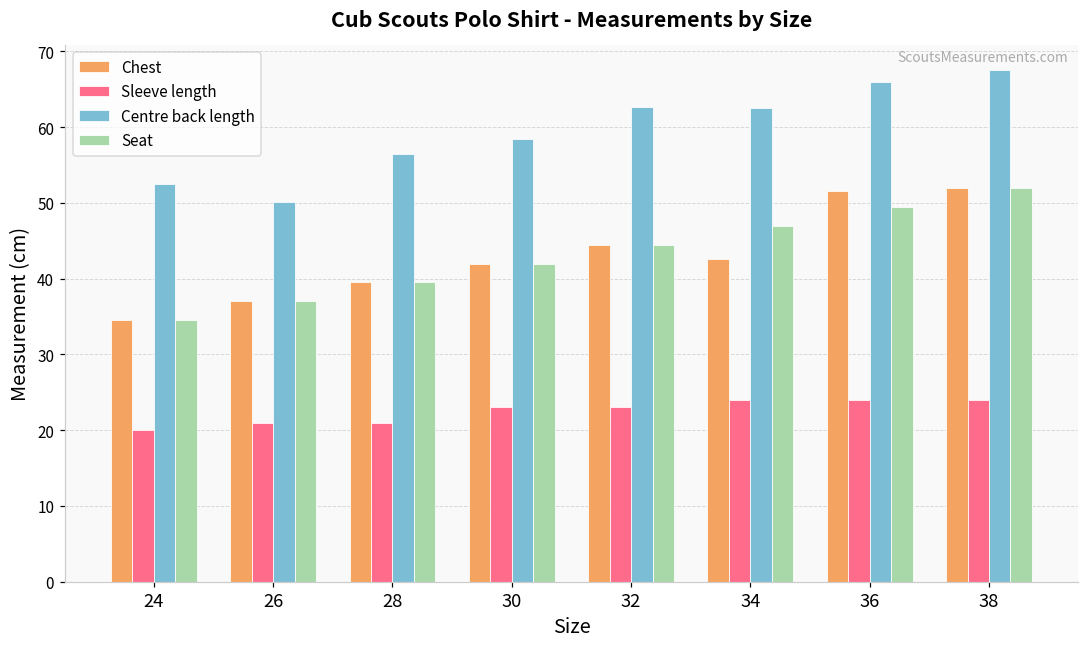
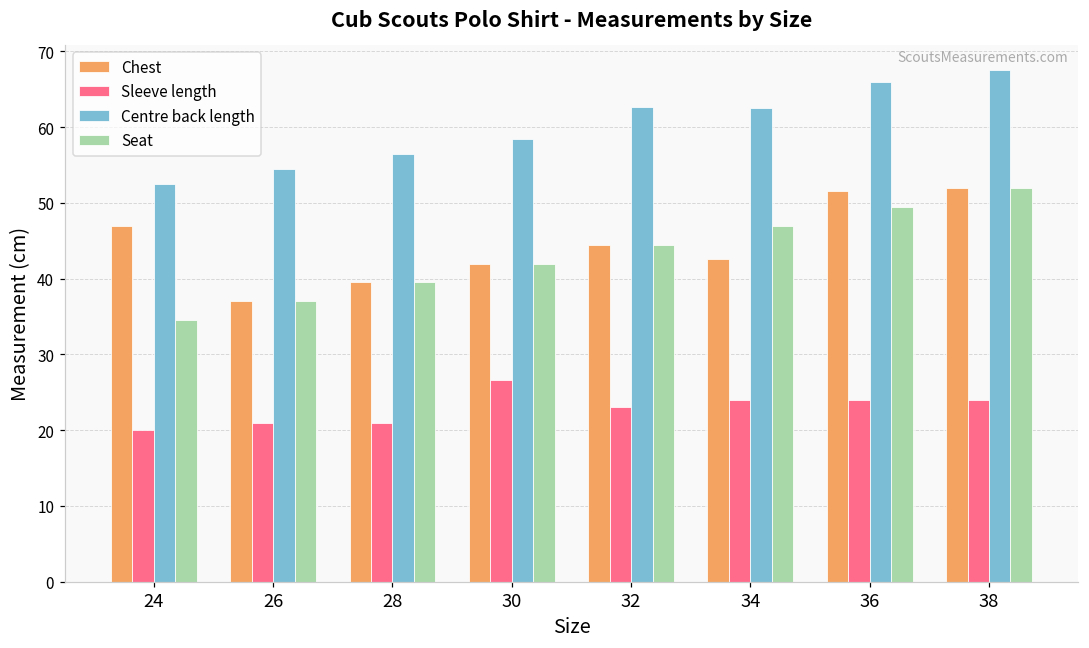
  {
    "Chest": {
-     "24": 35,
+     "24": 47,
      "26": 37,
      "28": 40,
      "30": 42,
      "32": 45,
      "34": 43,
      "36": 52,
      "38": 52
    },
    "Sleeve length": {
      "24": 20,
      "26": 21,
      "28": 21,
-     "30": 23,
+     "30": 27,
      "32": 23,
      "34": 24,
      "36": 24,
      "38": 24
    },
    "Centre back length": {
      "24": 53,
-     "26": 50,
+     "26": 55,
      "28": 57,
      "30": 59,
      "32": 63,
      "34": 63,
      "36": 66,
      "38": 68
    },
    "Seat": {
      "24": 35,
      "26": 37,
      "28": 40,
      "30": 42,
      "32": 45,
      "34": 47,
      "36": 50,
      "38": 52
    }
  }
